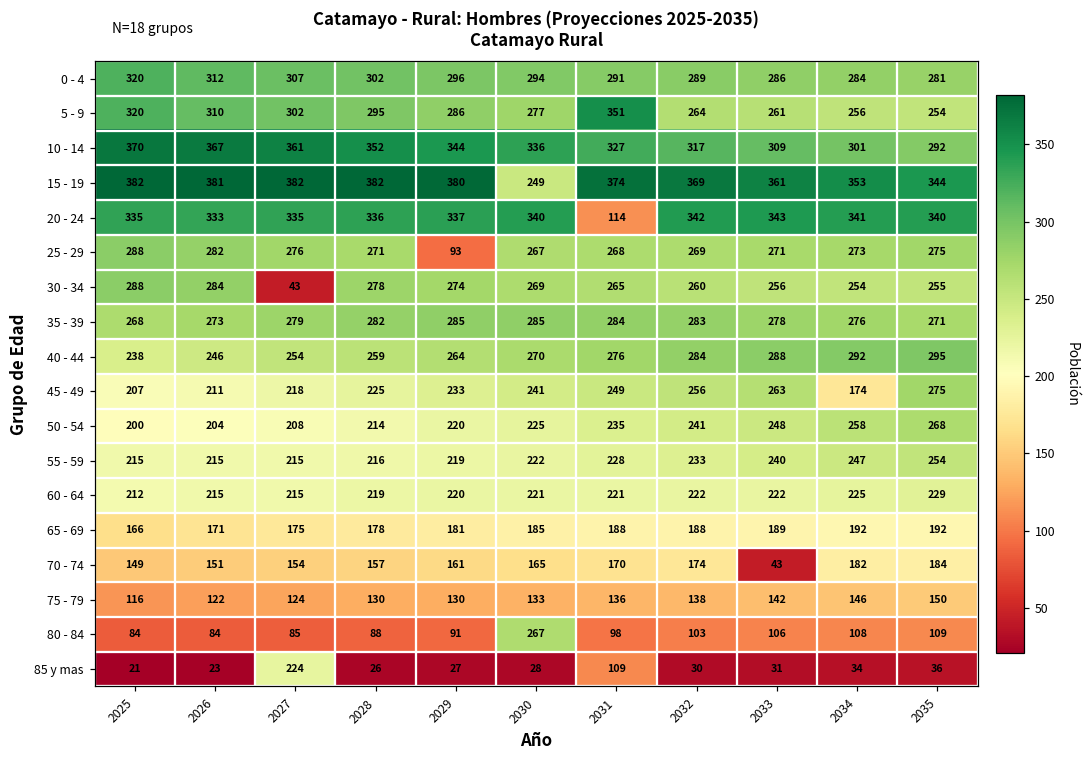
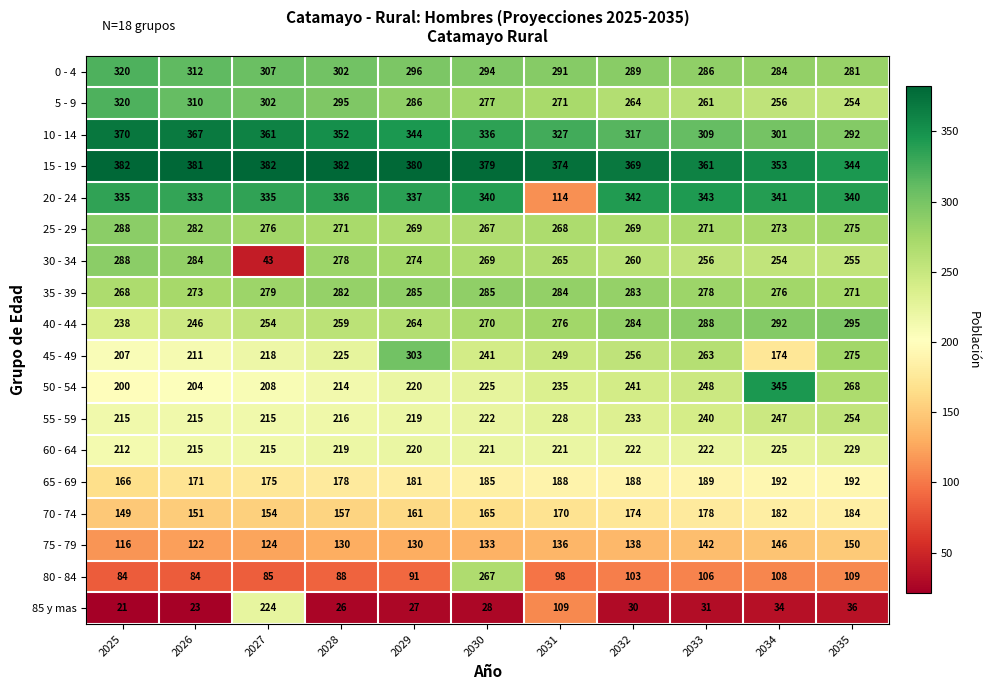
  {
    "0 - 4": {
      "2025": 320,
      "2026": 312,
      "2027": 307,
      "2028": 302,
      "2029": 296,
      "2030": 294,
      "2031": 291,
      "2032": 289,
      "2033": 286,
      "2034": 284,
      "2035": 281
    },
    "5 - 9": {
      "2025": 320,
      "2026": 310,
      "2027": 302,
      "2028": 295,
      "2029": 286,
      "2030": 277,
-     "2031": 351,
+     "2031": 271,
      "2032": 264,
      "2033": 261,
      "2034": 256,
      "2035": 254
    },
    "10 - 14": {
      "2025": 370,
      "2026": 367,
      "2027": 361,
      "2028": 352,
      "2029": 344,
      "2030": 336,
      "2031": 327,
      "2032": 317,
      "2033": 309,
      "2034": 301,
      "2035": 292
    },
    "15 - 19": {
      "2025": 382,
      "2026": 381,
      "2027": 382,
      "2028": 382,
      "2029": 380,
-     "2030": 249,
+     "2030": 379,
      "2031": 374,
      "2032": 369,
      "2033": 361,
      "2034": 353,
      "2035": 344
    },
    "20 - 24": {
      "2025": 335,
      "2026": 333,
      "2027": 335,
      "2028": 336,
      "2029": 337,
      "2030": 340,
      "2031": 114,
      "2032": 342,
      "2033": 343,
      "2034": 341,
      "2035": 340
    },
    "25 - 29": {
      "2025": 288,
      "2026": 282,
      "2027": 276,
      "2028": 271,
-     "2029": 93,
+     "2029": 269,
      "2030": 267,
      "2031": 268,
      "2032": 269,
      "2033": 271,
      "2034": 273,
      "2035": 275
    },
    "30 - 34": {
      "2025": 288,
      "2026": 284,
      "2027": 43,
      "2028": 278,
      "2029": 274,
      "2030": 269,
      "2031": 265,
      "2032": 260,
      "2033": 256,
      "2034": 254,
      "2035": 255
    },
    "35 - 39": {
      "2025": 268,
      "2026": 273,
      "2027": 279,
      "2028": 282,
      "2029": 285,
      "2030": 285,
      "2031": 284,
      "2032": 283,
      "2033": 278,
      "2034": 276,
      "2035": 271
    },
    "40 - 44": {
      "2025": 238,
      "2026": 246,
      "2027": 254,
      "2028": 259,
      "2029": 264,
      "2030": 270,
      "2031": 276,
      "2032": 284,
      "2033": 288,
      "2034": 292,
      "2035": 295
    },
    "45 - 49": {
      "2025": 207,
      "2026": 211,
      "2027": 218,
      "2028": 225,
-     "2029": 233,
+     "2029": 303,
      "2030": 241,
      "2031": 249,
      "2032": 256,
      "2033": 263,
      "2034": 174,
      "2035": 275
    },
    "50 - 54": {
      "2025": 200,
      "2026": 204,
      "2027": 208,
      "2028": 214,
      "2029": 220,
      "2030": 225,
      "2031": 235,
      "2032": 241,
      "2033": 248,
-     "2034": 258,
+     "2034": 345,
      "2035": 268
    },
    "55 - 59": {
      "2025": 215,
      "2026": 215,
      "2027": 215,
      "2028": 216,
      "2029": 219,
      "2030": 222,
      "2031": 228,
      "2032": 233,
      "2033": 240,
      "2034": 247,
      "2035": 254
    },
    "60 - 64": {
      "2025": 212,
      "2026": 215,
      "2027": 215,
      "2028": 219,
      "2029": 220,
      "2030": 221,
      "2031": 221,
      "2032": 222,
      "2033": 222,
      "2034": 225,
      "2035": 229
    },
    "65 - 69": {
      "2025": 166,
      "2026": 171,
      "2027": 175,
      "2028": 178,
      "2029": 181,
      "2030": 185,
      "2031": 188,
      "2032": 188,
      "2033": 189,
      "2034": 192,
      "2035": 192
    },
    "70 - 74": {
      "2025": 149,
      "2026": 151,
      "2027": 154,
      "2028": 157,
      "2029": 161,
      "2030": 165,
      "2031": 170,
      "2032": 174,
-     "2033": 43,
+     "2033": 178,
      "2034": 182,
      "2035": 184
    },
    "75 - 79": {
      "2025": 116,
      "2026": 122,
      "2027": 124,
      "2028": 130,
      "2029": 130,
      "2030": 133,
      "2031": 136,
      "2032": 138,
      "2033": 142,
      "2034": 146,
      "2035": 150
    },
    "80 - 84": {
      "2025": 84,
      "2026": 84,
      "2027": 85,
      "2028": 88,
      "2029": 91,
      "2030": 267,
      "2031": 98,
      "2032": 103,
      "2033": 106,
      "2034": 108,
      "2035": 109
    },
    "85 y mas": {
      "2025": 21,
      "2026": 23,
      "2027": 224,
      "2028": 26,
      "2029": 27,
      "2030": 28,
      "2031": 109,
      "2032": 30,
      "2033": 31,
      "2034": 34,
      "2035": 36
    }
  }
